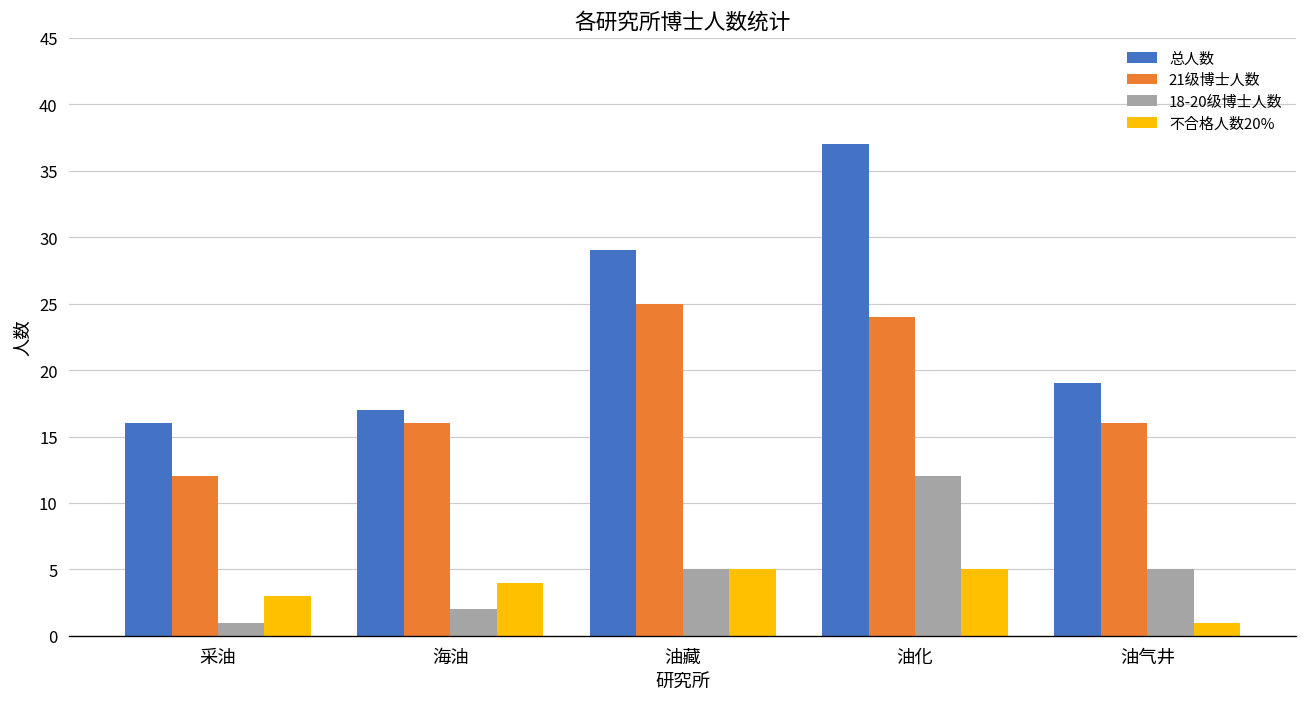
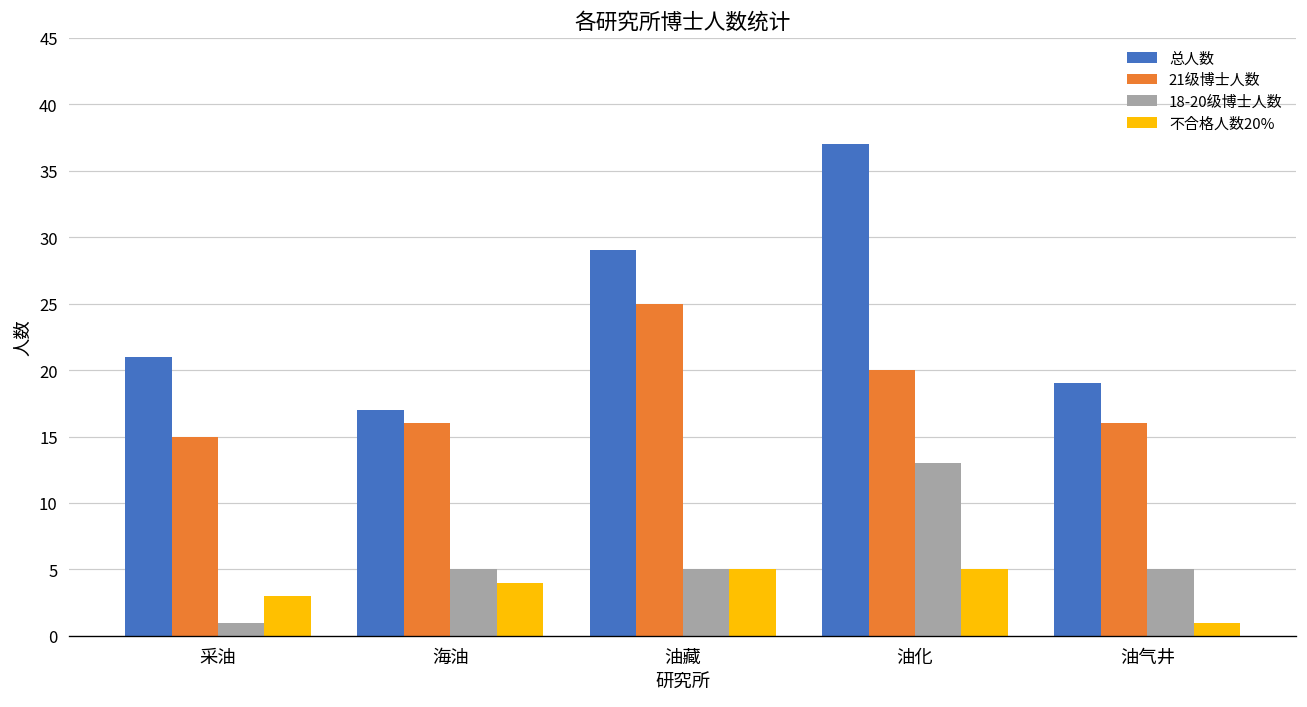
  {
    "总人数": {
-     "采油": 16,
+     "采油": 21,
      "海油": 17,
      "油藏": 29,
      "油化": 37,
      "油气井": 19
    },
    "21级博士人数": {
-     "采油": 12,
+     "采油": 15,
      "海油": 16,
      "油藏": 25,
-     "油化": 24,
+     "油化": 20,
      "油气井": 16
    },
    "18-20级博士人数": {
      "采油": 1,
-     "海油": 2,
+     "海油": 5,
      "油藏": 5,
-     "油化": 12,
+     "油化": 13,
      "油气井": 5
    },
    "不合格人数20%": {
      "采油": 3,
      "海油": 4,
      "油藏": 5,
      "油化": 5,
      "油气井": 1
    }
  }
